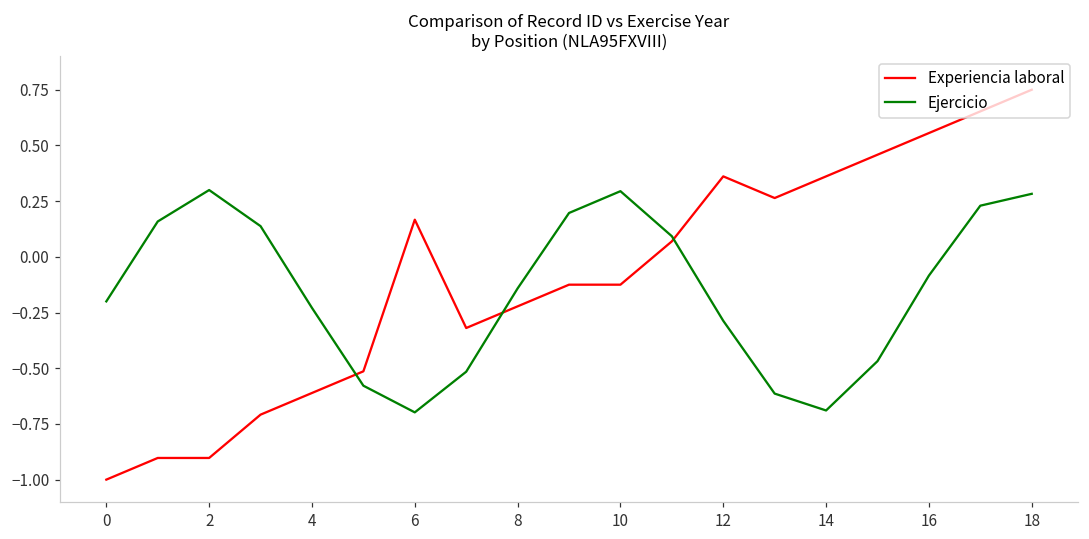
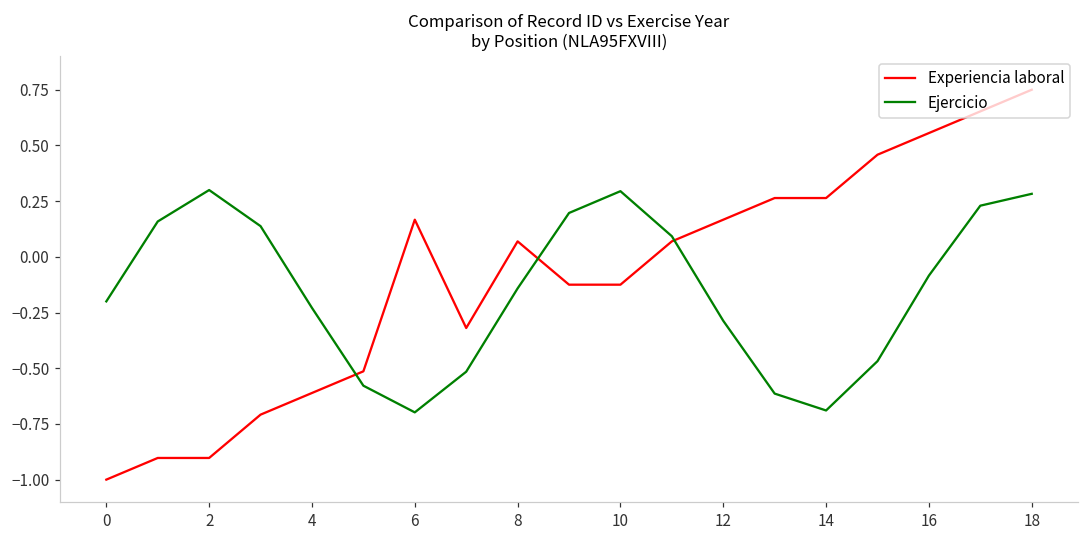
  {
    "Experiencia laboral": {
      "0": -1.00,
      "2": -0.90,
      "4": -0.61,
      "6": 0.17,
-     "8": -0.22,
+     "8": 0.07,
      "10": -0.13,
-     "12": 0.36,
-     "14": 0.36,
+     "12": 0.17,
+     "14": 0.26,
      "16": 0.56
    },
    "Ejercicio": {
      "0": -0.20,
      "2": 0.30,
      "4": -0.23,
      "6": -0.70,
      "8": -0.14,
      "10": 0.29,
      "12": -0.29,
      "14": -0.69,
      "16": -0.08,
      "18": 0.28
    }
  }
